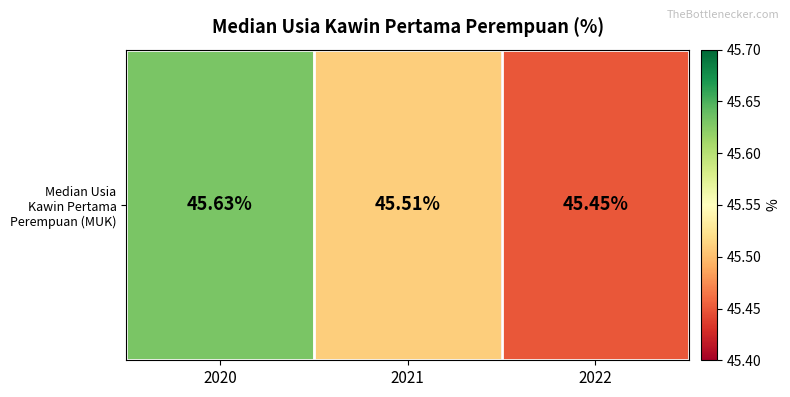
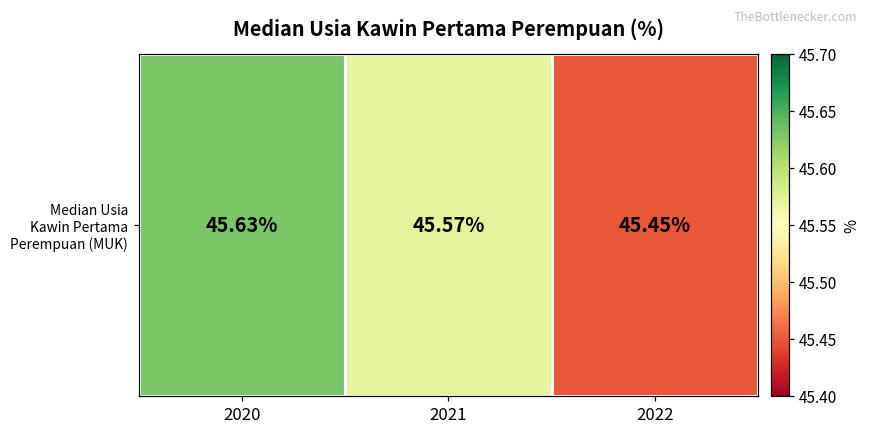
  {
    "Median Usia Kawin Pertama Perempuan (MUK)": {
      "2020": "45.63%",
-     "2021": "45.51%",
+     "2021": "45.57%",
      "2022": "45.45%"
    }
  }
